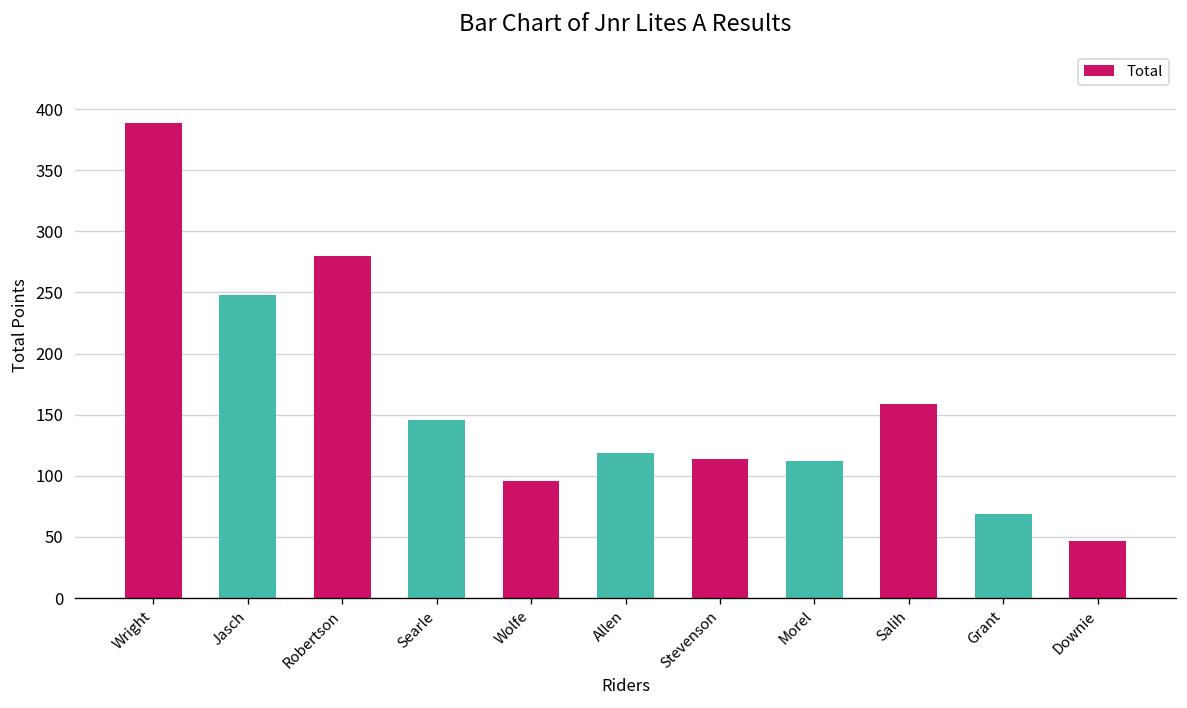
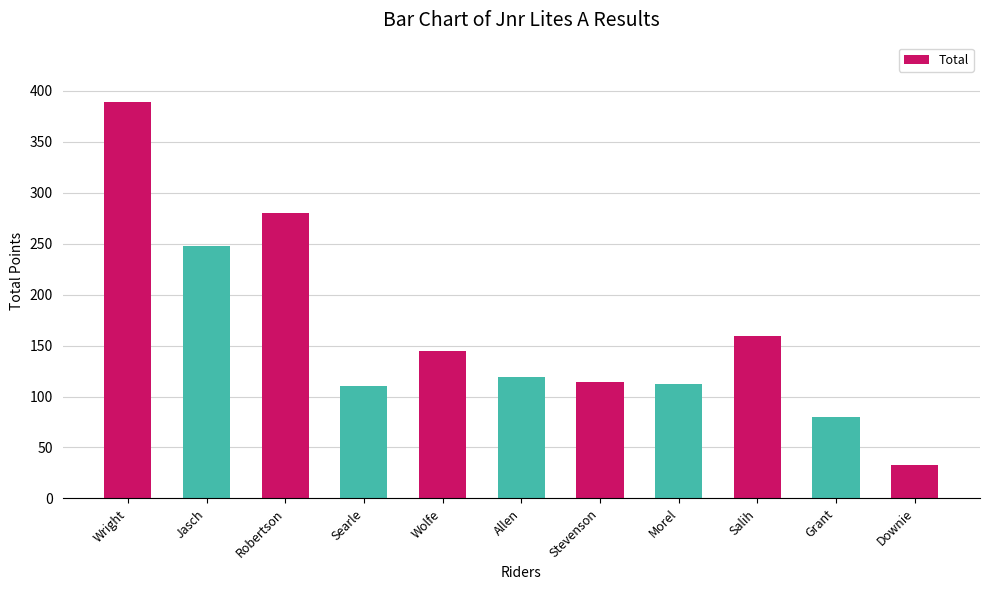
  {
    "Wright": 389,
    "Jasch": 248,
    "Robertson": 280,
-   "Searle": 146,
-   "Wolfe": 96,
+   "Searle": 110,
+   "Wolfe": 145,
    "Allen": 119,
    "Stevenson": 114,
    "Morel": 112,
    "Salih": 159,
-   "Grant": 69,
-   "Downie": 47
+   "Grant": 80,
+   "Downie": 33
  }
